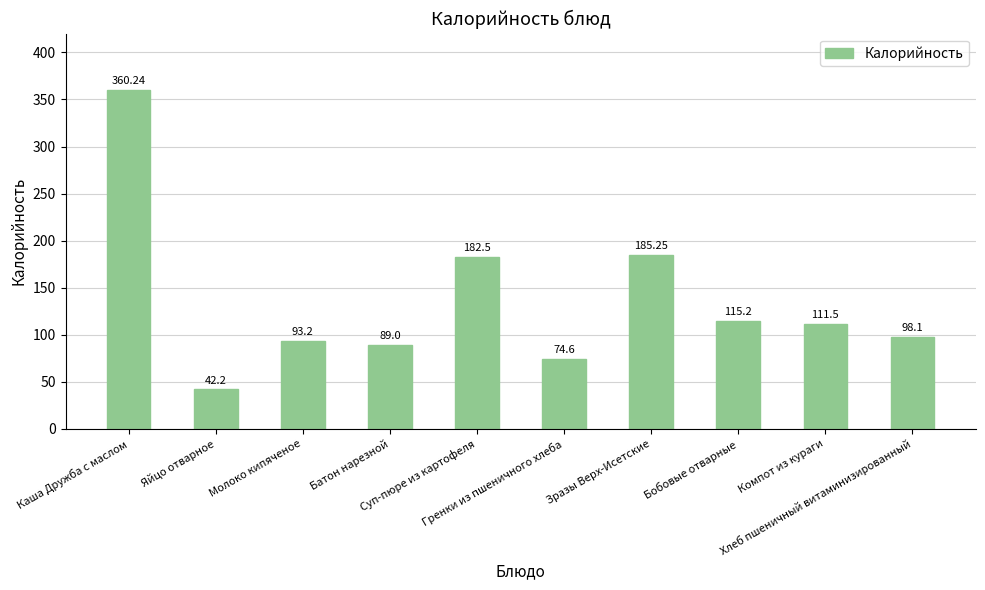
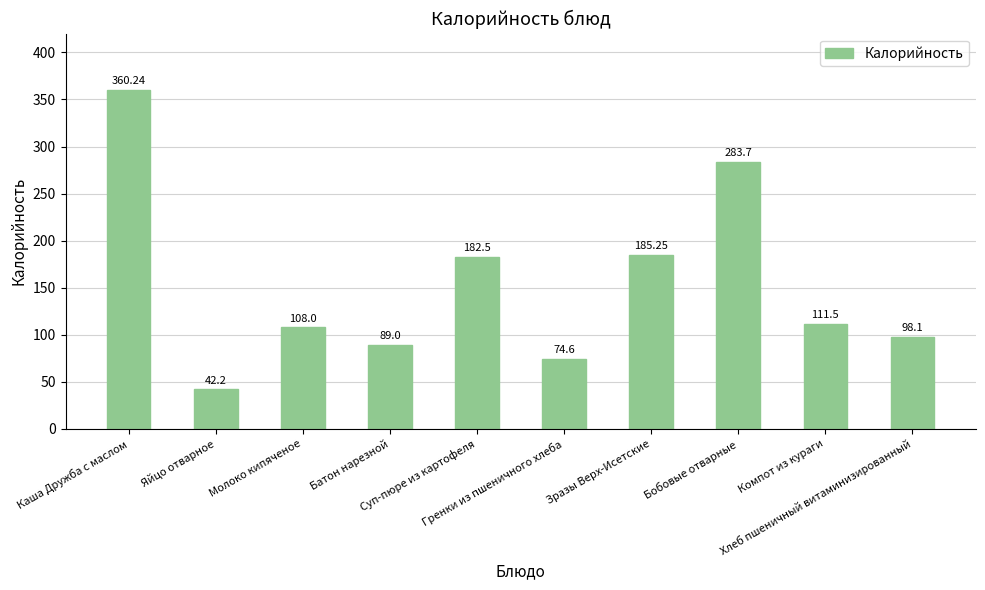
  {
    "Каша Дружба с маслом": 360.24,
    "Яйцо отварное": 42.2,
-   "Молоко кипяченое": 93.2,
+   "Молоко кипяченое": 108.0,
    "Батон нарезной": 89.0,
    "Суп-пюре из картофеля": 182.5,
    "Гренки из пшеничного хлеба": 74.6,
    "Зразы Верх-Исетские": 185.25,
-   "Бобовые отварные": 115.2,
+   "Бобовые отварные": 283.7,
    "Компот из кураги": 111.5,
    "Хлеб пшеничный витаминизированный": 98.1
  }
